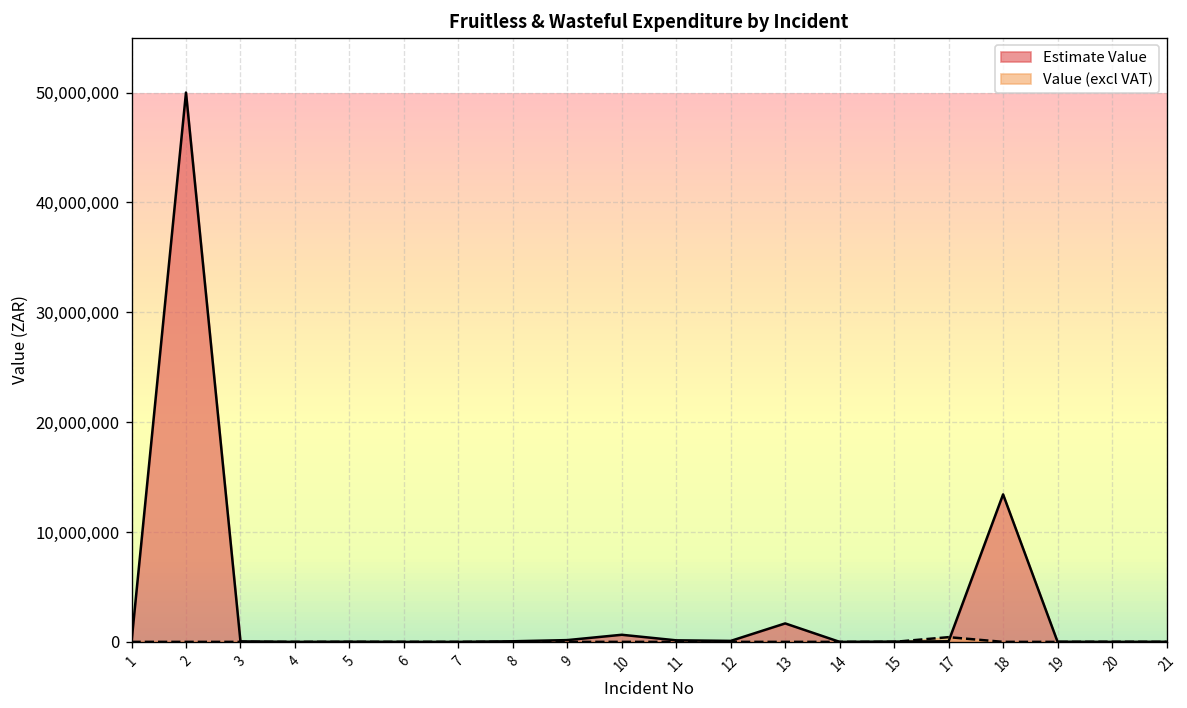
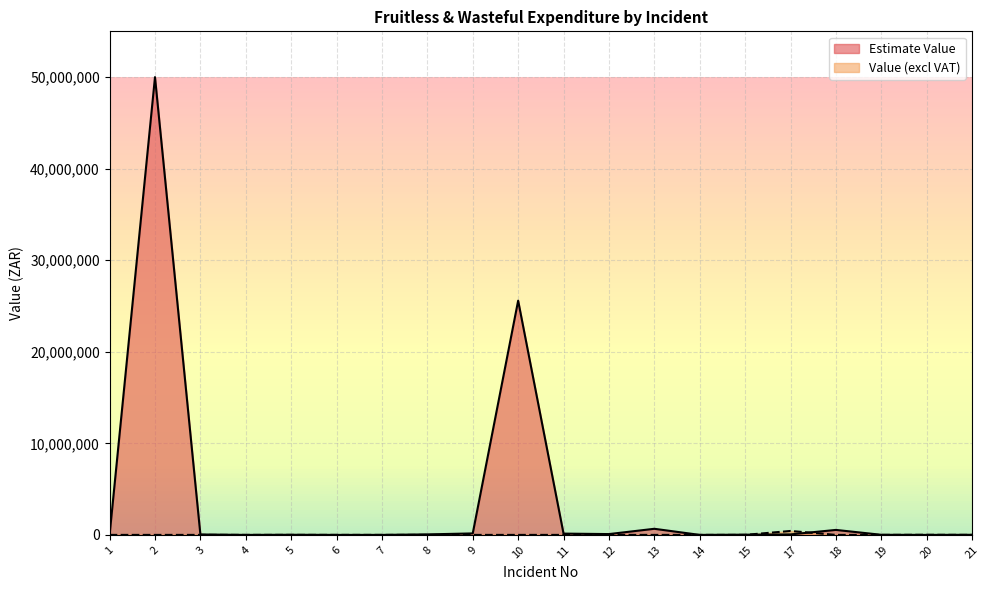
  {
    "Estimate Value": {
      "2": "50,000,000",
-     "10": "1,000,000",
-     "13": "2,000,000",
+     "10": "26,000,000",
+     "13": "1,000,000",
      "17": "0",
-     "18": "13,000,000"
+     "18": "1,000,000"
    },
    "Value (excl VAT)": {
      "2": "0",
      "10": "0",
      "13": "0",
      "17": "0",
      "18": "0"
    }
  }
